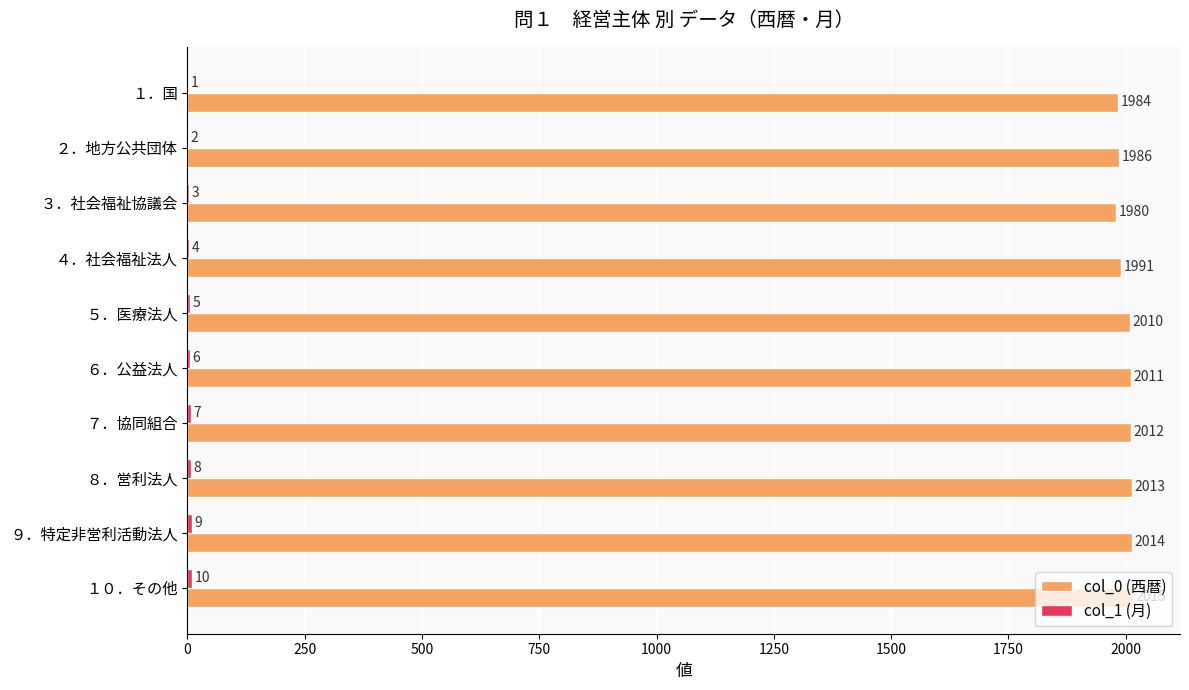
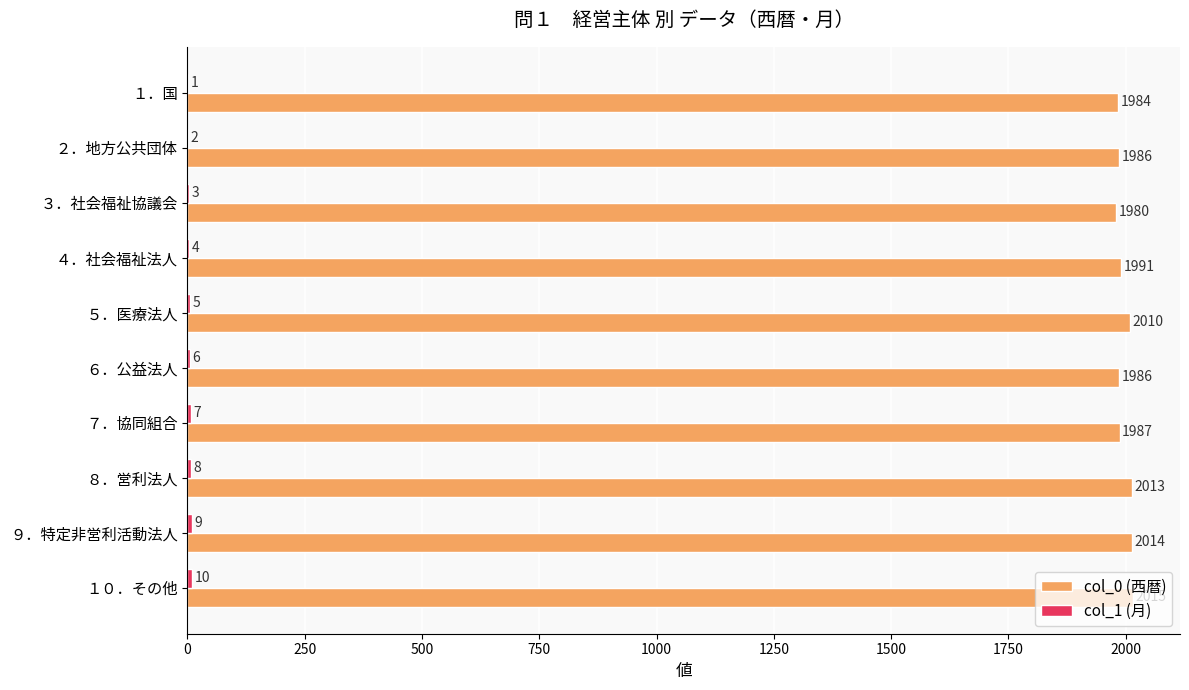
  {
    "col_0 (西暦)": {
      "１．国": 1984,
      "２．地方公共団体": 1986,
      "３．社会福祉協議会": 1980,
      "４．社会福祉法人": 1991,
      "５．医療法人": 2010,
-     "６．公益法人": 2011,
-     "７．協同組合": 2012,
+     "６．公益法人": 1986,
+     "７．協同組合": 1987,
      "８．営利法人": 2013,
      "９．特定非営利活動法人": 2014
    },
    "col_1 (月)": {
      "１．国": 1,
      "２．地方公共団体": 2,
      "３．社会福祉協議会": 3,
      "４．社会福祉法人": 4,
      "５．医療法人": 5,
      "６．公益法人": 6,
      "７．協同組合": 7,
      "８．営利法人": 8,
      "９．特定非営利活動法人": 9,
      "１０．その他": 10
    }
  }
